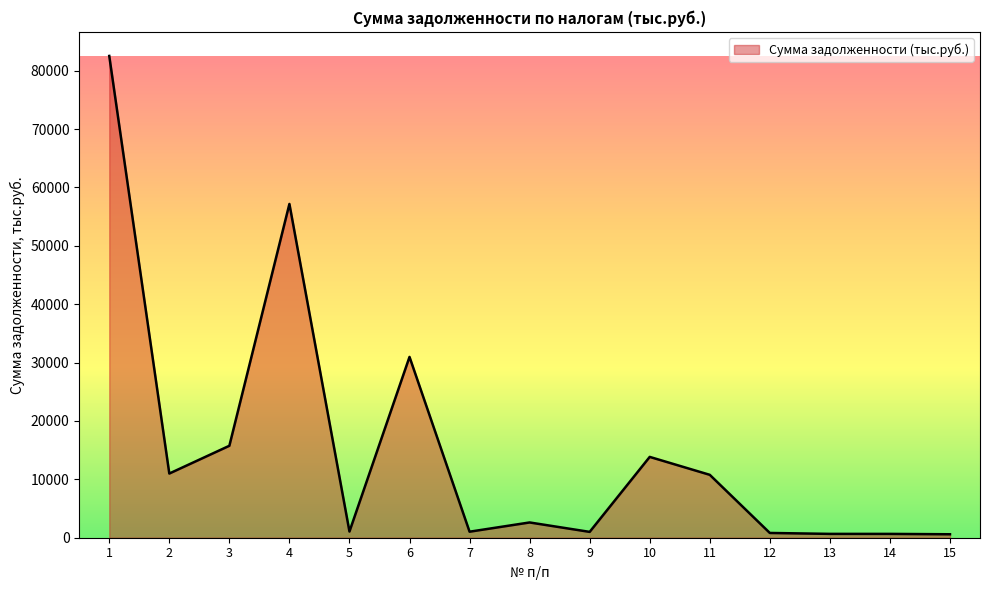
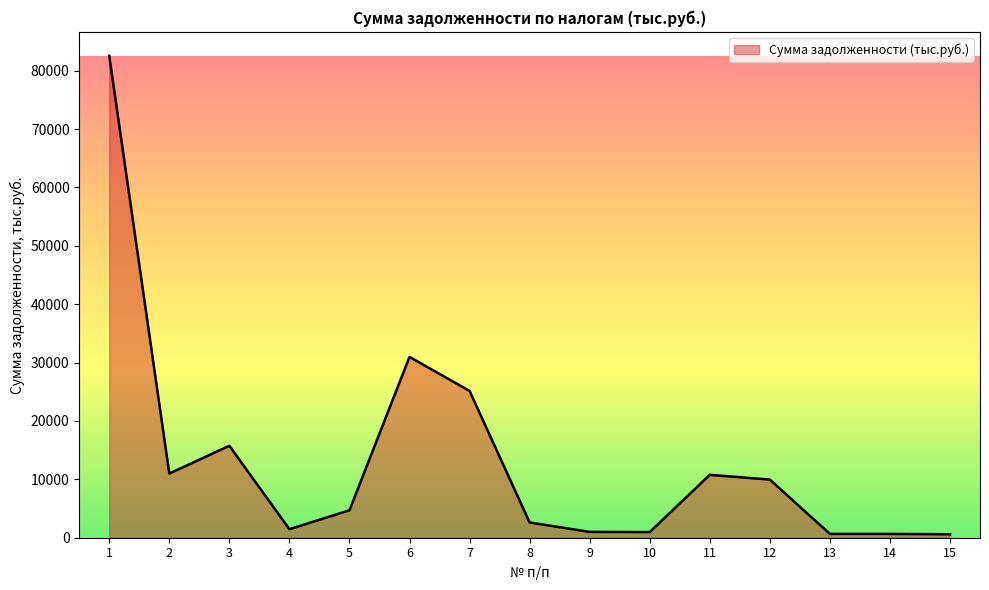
  {
    "1": 83000,
    "2": 11000,
    "3": 16000,
-   "4": 57000,
-   "5": 1000,
+   "4": 1000,
+   "5": 5000,
    "6": 31000,
-   "7": 1000,
+   "7": 25000,
    "8": 3000,
    "9": 1000,
-   "10": 14000,
+   "10": 1000,
    "11": 11000,
-   "12": 1000,
+   "12": 10000,
    "13": 1000,
    "14": 1000,
    "15": 1000
  }
